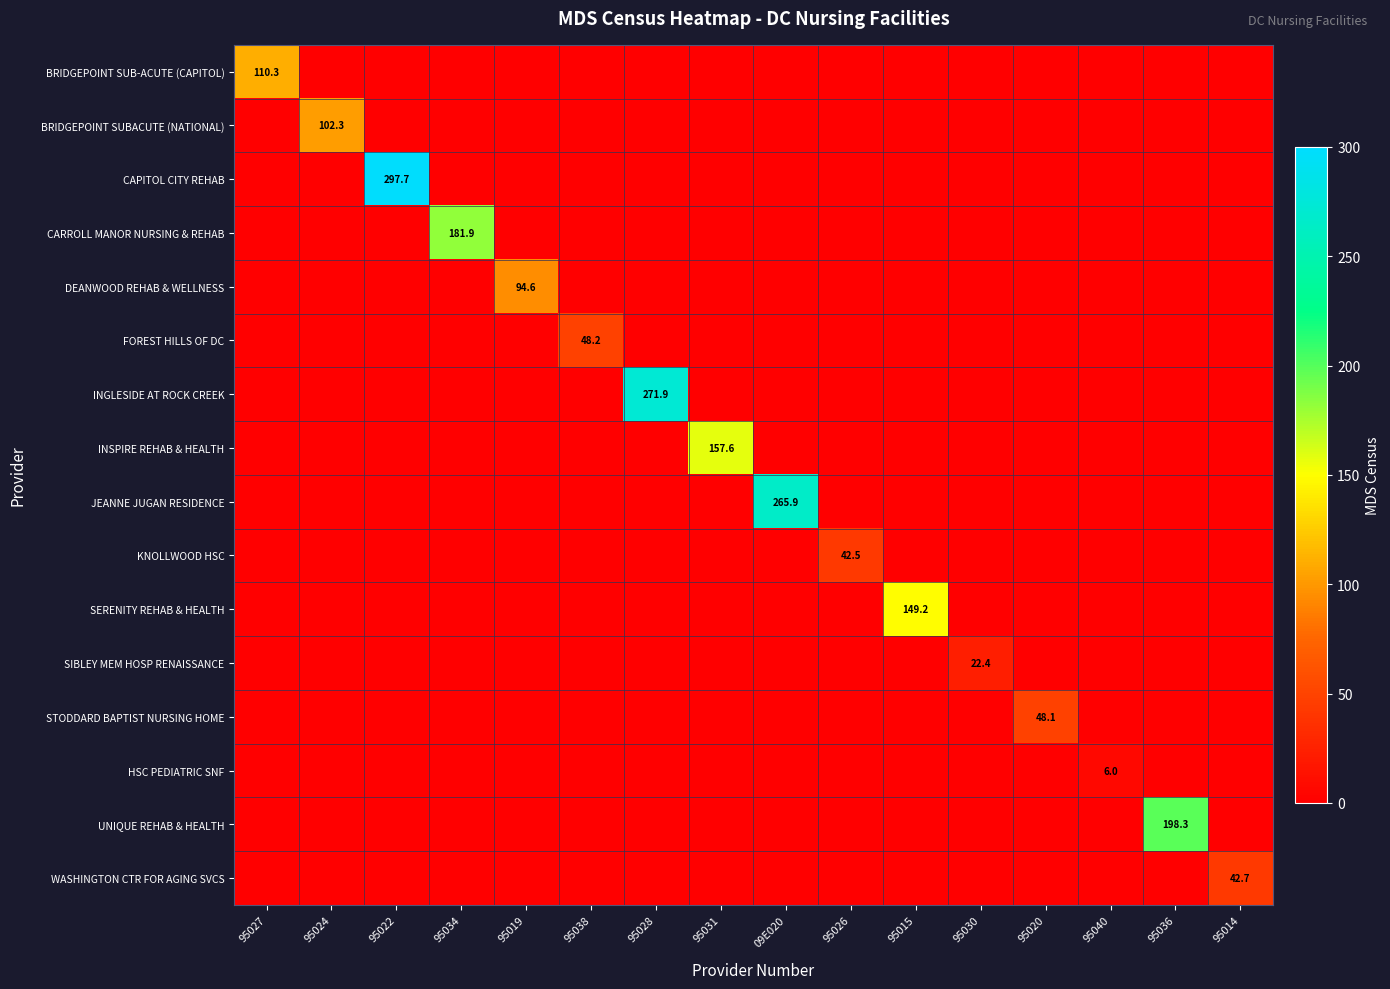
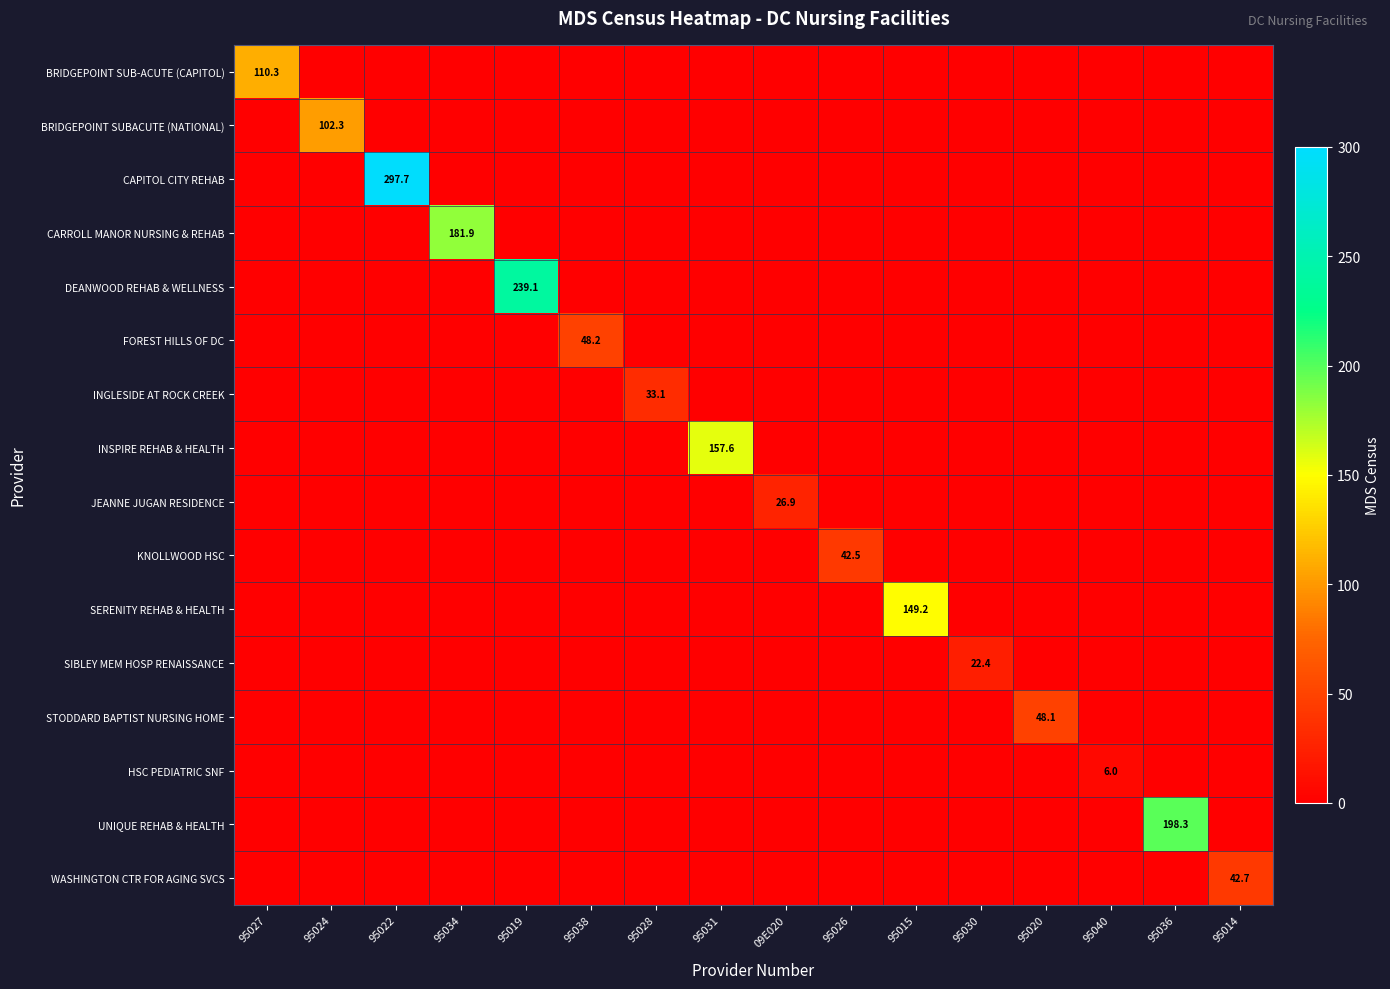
  {
    "BRIDGEPOINT SUB-ACUTE (CAPITOL)": {
      "95027": 110.3
    },
    "BRIDGEPOINT SUBACUTE (NATIONAL)": {
      "95024": 102.3
    },
    "CAPITOL CITY REHAB": {
      "95022": 297.7
    },
    "CARROLL MANOR NURSING & REHAB": {
      "95034": 181.9
    },
    "DEANWOOD REHAB & WELLNESS": {
-     "95019": 94.6
+     "95019": 239.1
    },
    "FOREST HILLS OF DC": {
      "95038": 48.2
    },
    "INGLESIDE AT ROCK CREEK": {
-     "95028": 271.9
+     "95028": 33.1
    },
    "INSPIRE REHAB & HEALTH": {
      "95031": 157.6
    },
    "JEANNE JUGAN RESIDENCE": {
-     "09E020": 265.9
+     "09E020": 26.9
    },
    "KNOLLWOOD HSC": {
      "95026": 42.5
    },
    "SERENITY REHAB & HEALTH": {
      "95015": 149.2
    },
    "SIBLEY MEM HOSP RENAISSANCE": {
      "95030": 22.4
    },
    "STODDARD BAPTIST NURSING HOME": {
      "95020": 48.1
    },
    "HSC PEDIATRIC SNF": {
      "95040": 6.0
    },
    "UNIQUE REHAB & HEALTH": {
      "95036": 198.3
    },
    "WASHINGTON CTR FOR AGING SVCS": {
      "95014": 42.7
    }
  }
